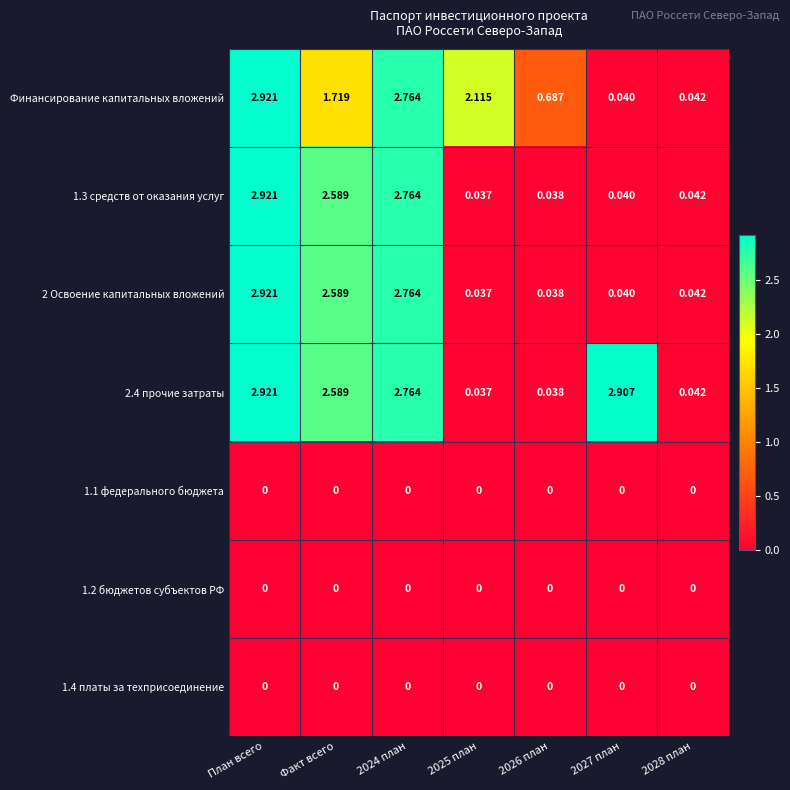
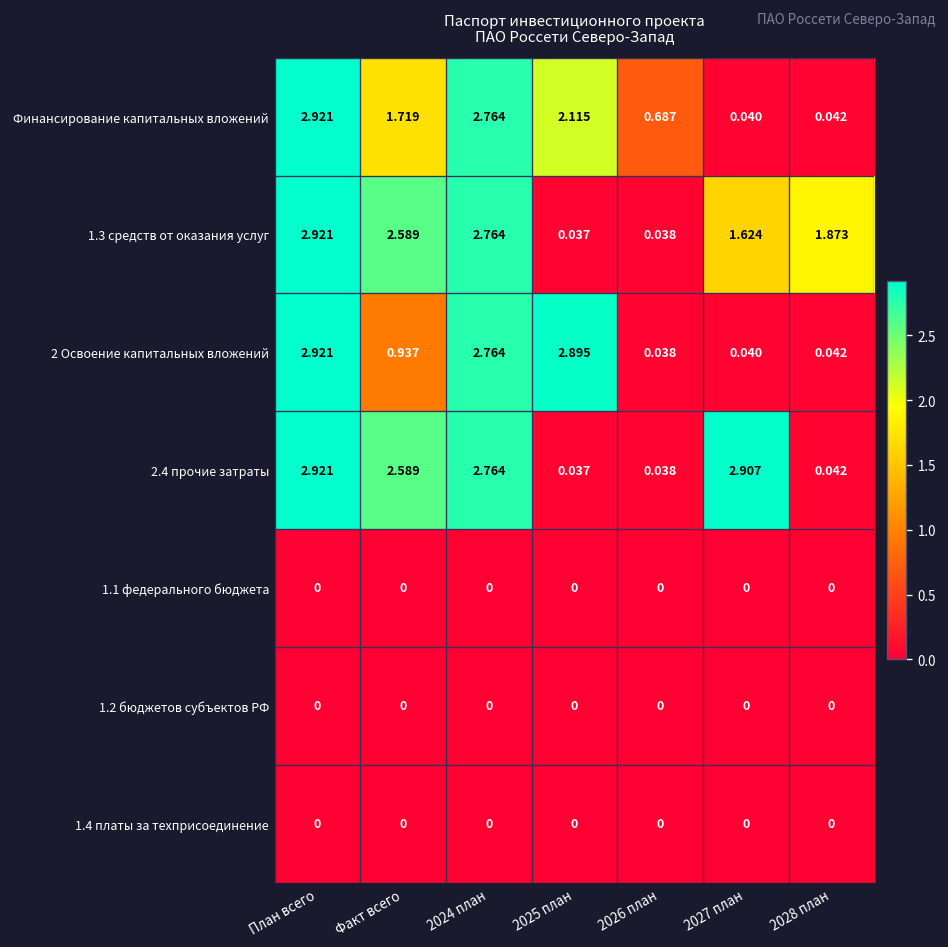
  {
    "Финансирование капитальных вложений": {
      "План всего": 2.921,
      "Факт всего": 1.719,
      "2024 план": 2.764,
      "2025 план": 2.115,
      "2026 план": 0.687,
      "2027 план": 0.040,
      "2028 план": 0.042
    },
    "1.3 средств от оказания услуг": {
      "План всего": 2.921,
      "Факт всего": 2.589,
      "2024 план": 2.764,
      "2025 план": 0.037,
      "2026 план": 0.038,
-     "2027 план": 0.040,
-     "2028 план": 0.042
+     "2027 план": 1.624,
+     "2028 план": 1.873
    },
    "2 Освоение капитальных вложений": {
      "План всего": 2.921,
-     "Факт всего": 2.589,
+     "Факт всего": 0.937,
      "2024 план": 2.764,
-     "2025 план": 0.037,
+     "2025 план": 2.895,
      "2026 план": 0.038,
      "2027 план": 0.040,
      "2028 план": 0.042
    },
    "2.4 прочие затраты": {
      "План всего": 2.921,
      "Факт всего": 2.589,
      "2024 план": 2.764,
      "2025 план": 0.037,
      "2026 план": 0.038,
      "2027 план": 2.907,
      "2028 план": 0.042
    },
    "1.1 федерального бюджета": {
      "План всего": 0,
      "Факт всего": 0,
      "2024 план": 0,
      "2025 план": 0,
      "2026 план": 0,
      "2027 план": 0,
      "2028 план": 0
    },
    "1.2 бюджетов субъектов РФ": {
      "План всего": 0,
      "Факт всего": 0,
      "2024 план": 0,
      "2025 план": 0,
      "2026 план": 0,
      "2027 план": 0,
      "2028 план": 0
    },
    "1.4 платы за техприсоединение": {
      "План всего": 0,
      "Факт всего": 0,
      "2024 план": 0,
      "2025 план": 0,
      "2026 план": 0,
      "2027 план": 0,
      "2028 план": 0
    }
  }
